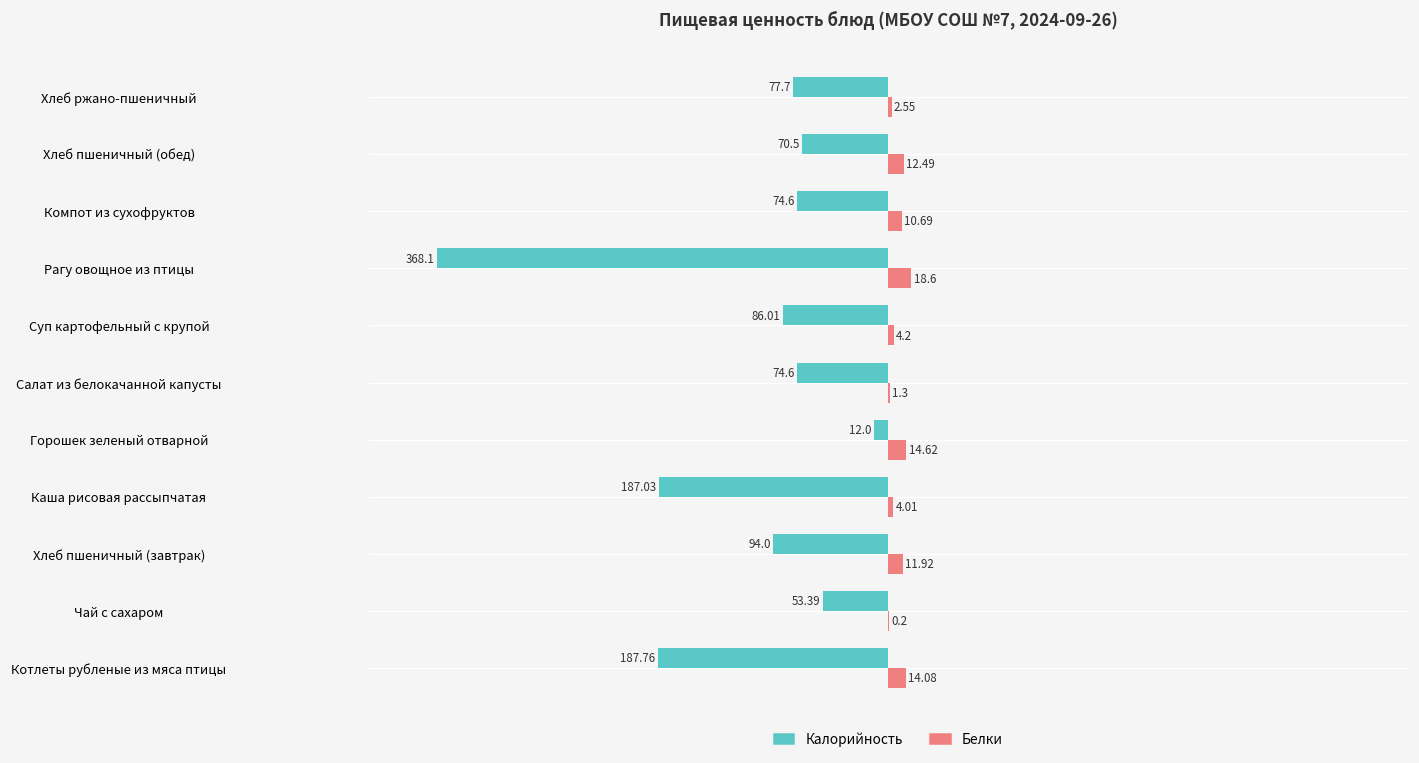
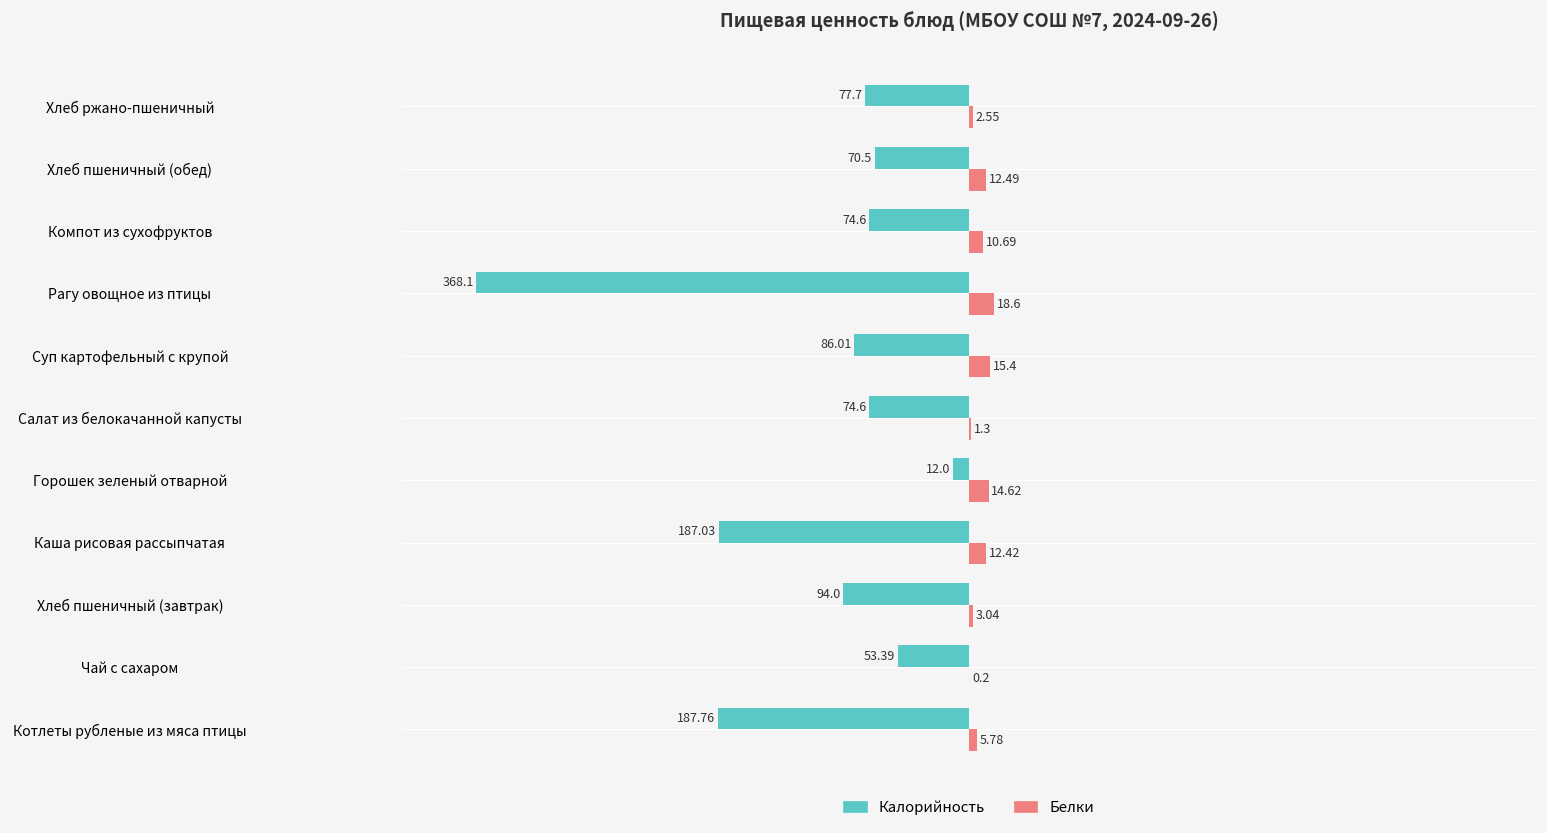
  {
    "Белки": {
      "Хлеб ржано-пшеничный": 2.55,
      "Хлеб пшеничный (обед)": 12.49,
      "Компот из сухофруктов": 10.69,
      "Рагу овощное из птицы": 18.6,
-     "Суп картофельный с крупой": 4.2,
+     "Суп картофельный с крупой": 15.4,
      "Салат из белокачанной капусты": 1.3,
      "Горошек зеленый отварной": 14.62,
-     "Каша рисовая рассыпчатая": 4.01,
-     "Хлеб пшеничный (завтрак)": 11.92,
+     "Каша рисовая рассыпчатая": 12.42,
+     "Хлеб пшеничный (завтрак)": 3.04,
      "Чай с сахаром": 0.2,
-     "Котлеты рубленые из мяса птицы": 14.08
+     "Котлеты рубленые из мяса птицы": 5.78
    }
  }
